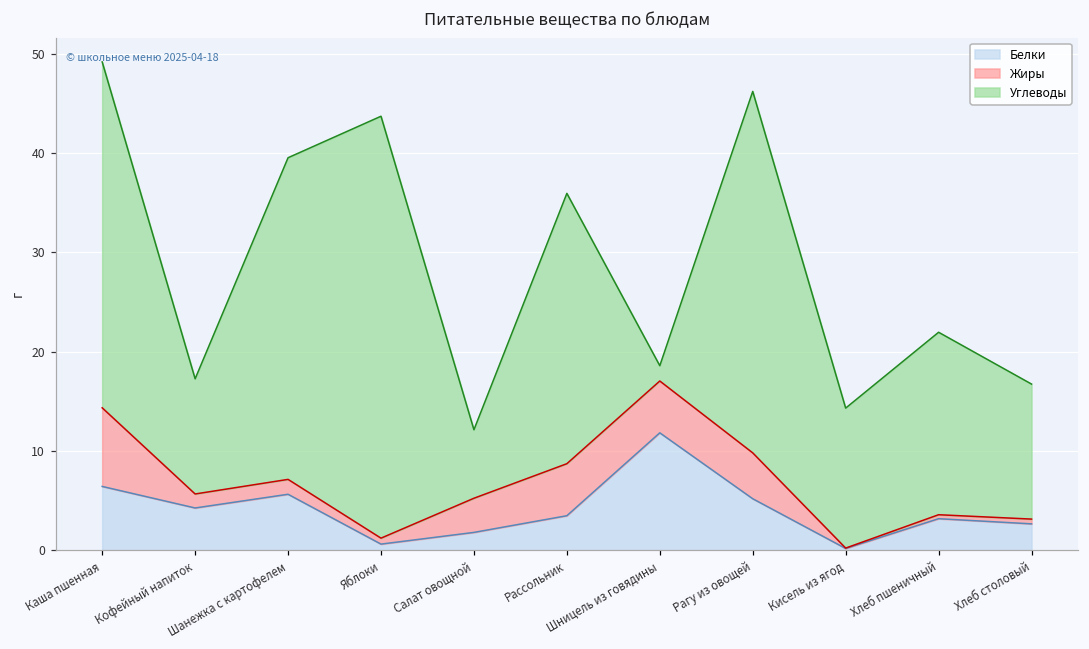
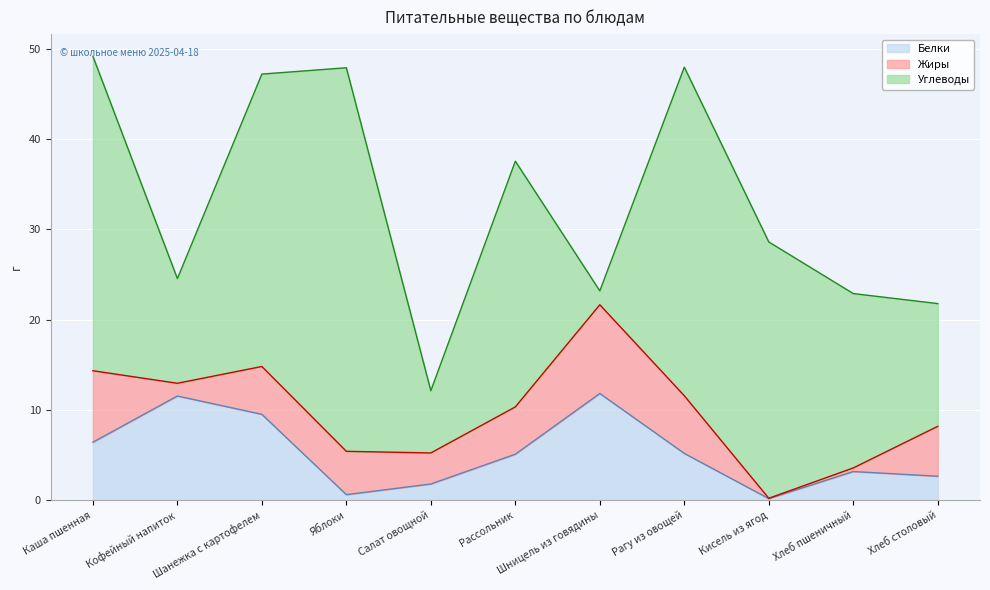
  {
    "Белки": {
      "Каша пшенная": 6,
-     "Кофейный напиток": 4,
-     "Шанежка с картофелем": 6,
+     "Кофейный напиток": 12,
+     "Шанежка с картофелем": 10,
      "Яблоки": 1,
      "Салат овощной": 2,
-     "Рассольник": 3,
+     "Рассольник": 5,
      "Шницель из говядины": 12,
      "Рагу из овощей": 5,
      "Хлеб пшеничный": 3,
      "Хлеб столовый": 3
    },
    "Жиры": {
      "Каша пшенная": 8,
      "Кофейный напиток": 1,
-     "Шанежка с картофелем": 2,
-     "Яблоки": 1,
+     "Шанежка с картофелем": 5,
+     "Яблоки": 5,
      "Салат овощной": 3,
      "Рассольник": 5,
-     "Шницель из говядины": 5,
-     "Рагу из овощей": 5,
+     "Шницель из говядины": 10,
+     "Рагу из овощей": 6,
      "Хлеб пшеничный": 0,
-     "Хлеб столовый": 0
+     "Хлеб столовый": 6
    },
    "Углеводы": {
      "Кофейный напиток": 12,
      "Шанежка с картофелем": 32,
      "Яблоки": 43,
      "Салат овощной": 7,
      "Рассольник": 27,
      "Шницель из говядины": 2,
      "Рагу из овощей": 36,
-     "Кисель из ягод": 14,
-     "Хлеб пшеничный": 18,
+     "Кисель из ягод": 28,
+     "Хлеб пшеничный": 19,
      "Хлеб столовый": 14
    }
  }
